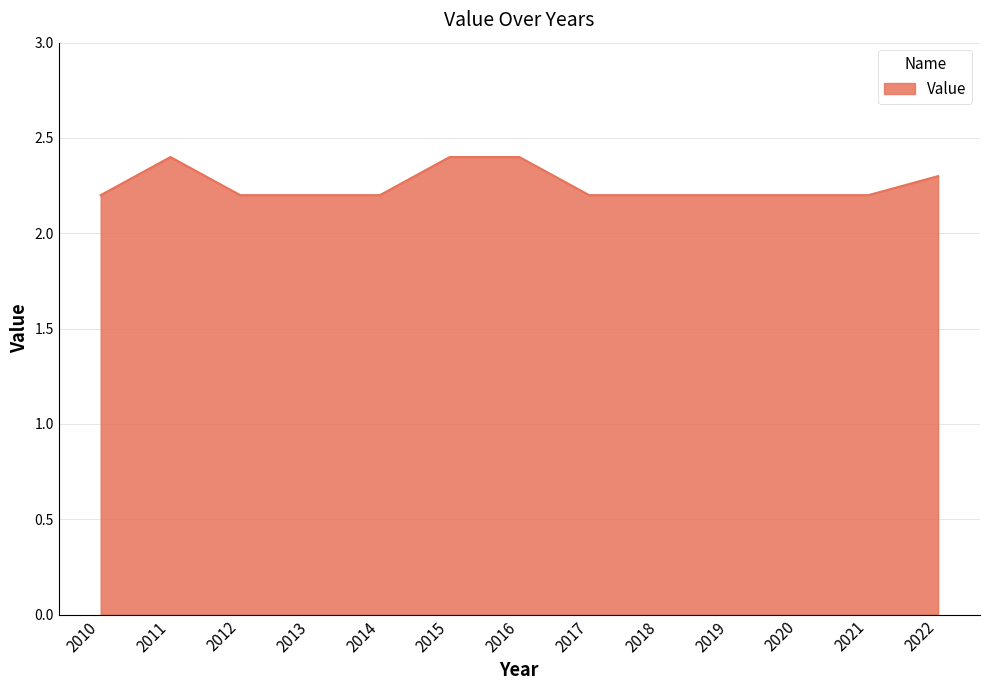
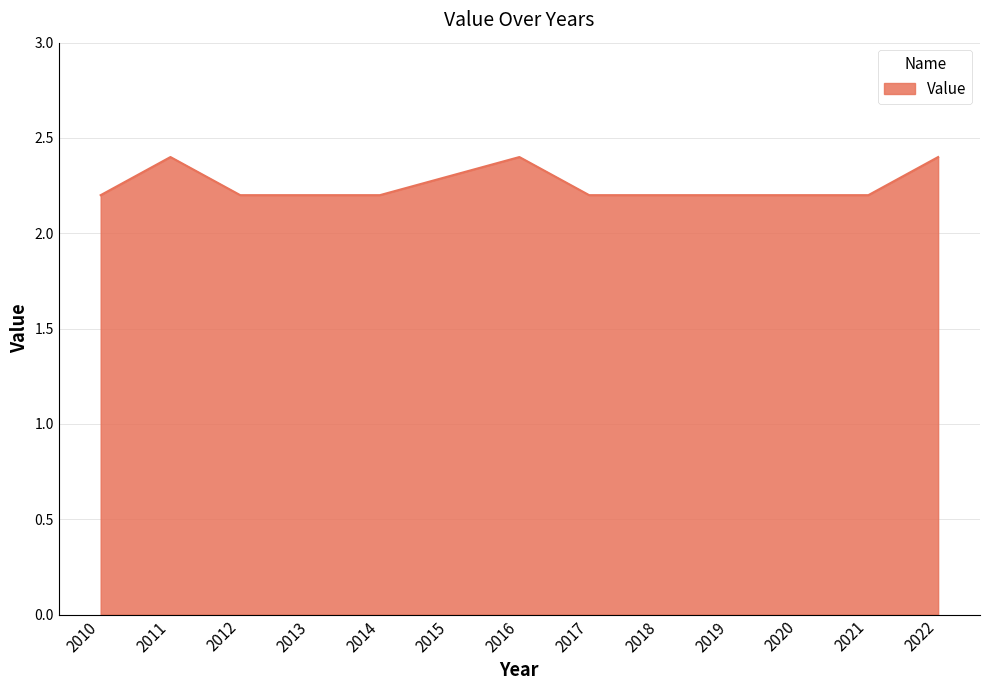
  {
    "2010": 2.2,
    "2011": 2.4,
    "2012": 2.2,
    "2013": 2.2,
    "2014": 2.2,
-   "2015": 2.4,
+   "2015": 2.3,
    "2016": 2.4,
    "2017": 2.2,
    "2018": 2.2,
    "2019": 2.2,
    "2020": 2.2,
    "2021": 2.2,
-   "2022": 2.3
+   "2022": 2.4
  }
